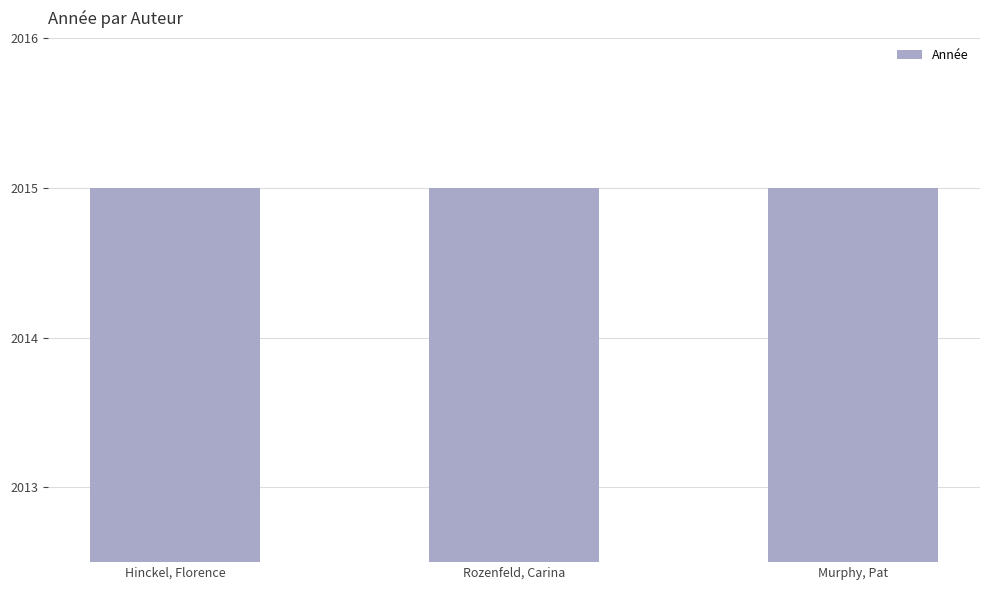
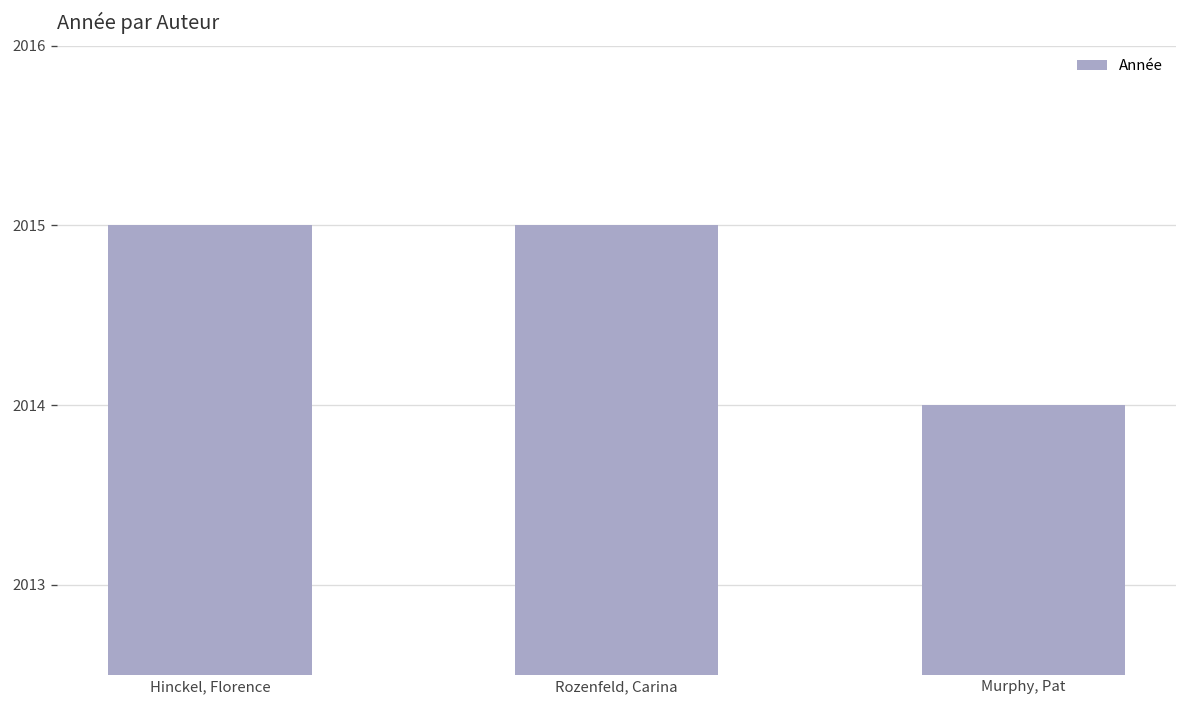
  {
    "Hinckel, Florence": 2015,
    "Rozenfeld, Carina": 2015,
-   "Murphy, Pat": 2015
+   "Murphy, Pat": 2014
  }
